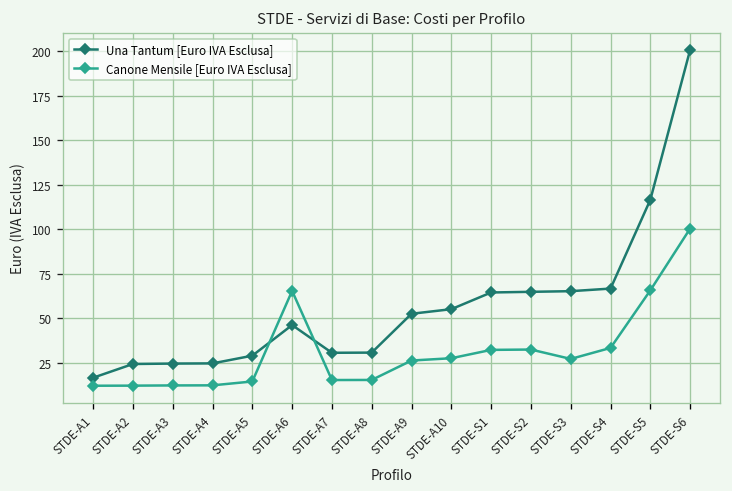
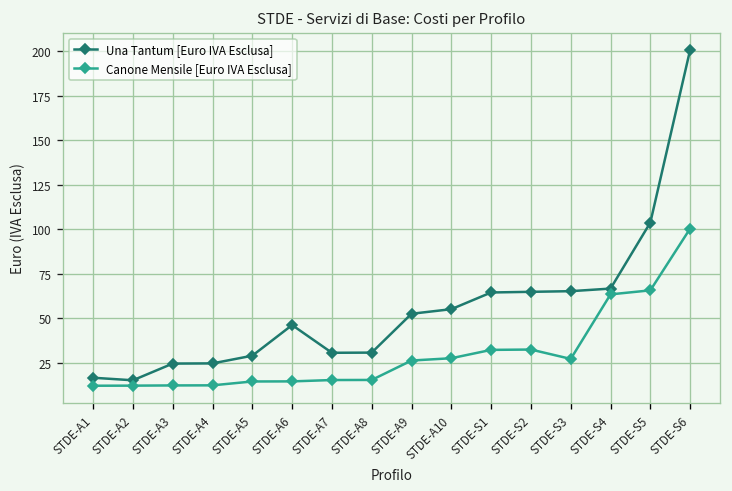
  {
    "Una Tantum [Euro IVA Esclusa]": {
      "STDE-A1": 17,
-     "STDE-A2": 24,
+     "STDE-A2": 15,
      "STDE-A3": 25,
      "STDE-A4": 25,
      "STDE-A5": 29,
      "STDE-A6": 46,
      "STDE-A7": 31,
      "STDE-A8": 31,
      "STDE-A9": 53,
      "STDE-A10": 55,
      "STDE-S1": 65,
      "STDE-S2": 65,
      "STDE-S3": 65,
      "STDE-S4": 67,
-     "STDE-S5": 117,
+     "STDE-S5": 104,
      "STDE-S6": 201
    },
    "Canone Mensile [Euro IVA Esclusa]": {
      "STDE-A1": 12,
      "STDE-A2": 12,
      "STDE-A3": 12,
      "STDE-A4": 12,
      "STDE-A5": 15,
-     "STDE-A6": 65,
+     "STDE-A6": 15,
      "STDE-A7": 15,
      "STDE-A8": 15,
      "STDE-A9": 26,
      "STDE-A10": 28,
      "STDE-S1": 32,
      "STDE-S2": 32,
      "STDE-S3": 27,
-     "STDE-S4": 33,
+     "STDE-S4": 63,
      "STDE-S5": 66,
      "STDE-S6": 100
    }
  }
